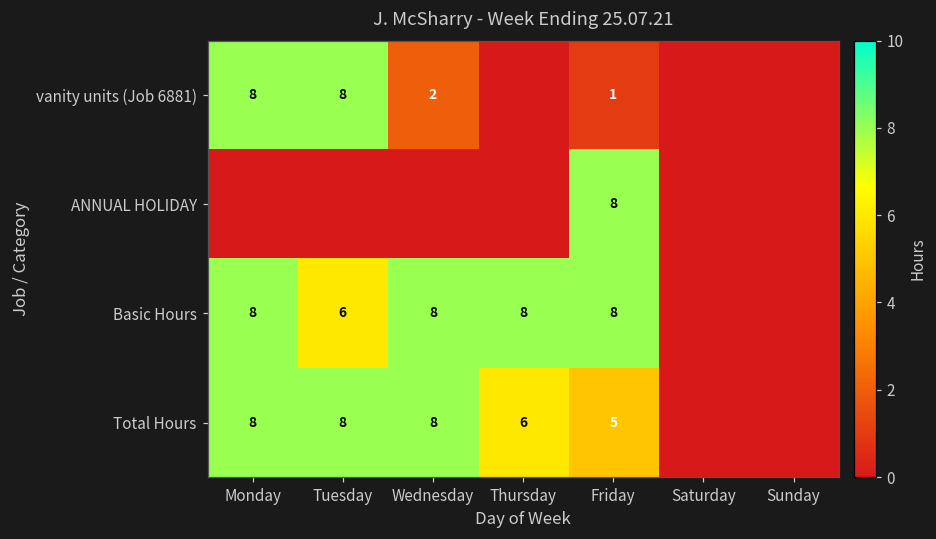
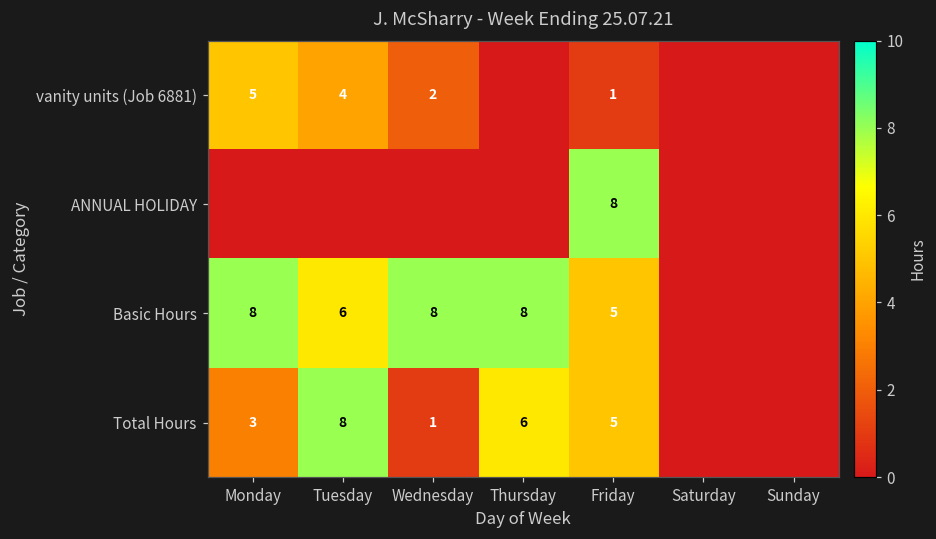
  {
    "vanity units (Job 6881)": {
-     "Monday": 8,
-     "Tuesday": 8,
+     "Monday": 5,
+     "Tuesday": 4,
      "Wednesday": 2,
      "Friday": 1
    },
    "ANNUAL HOLIDAY": {
      "Friday": 8
    },
    "Basic Hours": {
      "Monday": 8,
      "Tuesday": 6,
      "Wednesday": 8,
      "Thursday": 8,
-     "Friday": 8
+     "Friday": 5
    },
    "Total Hours": {
-     "Monday": 8,
+     "Monday": 3,
      "Tuesday": 8,
-     "Wednesday": 8,
+     "Wednesday": 1,
      "Thursday": 6,
      "Friday": 5
    }
  }
